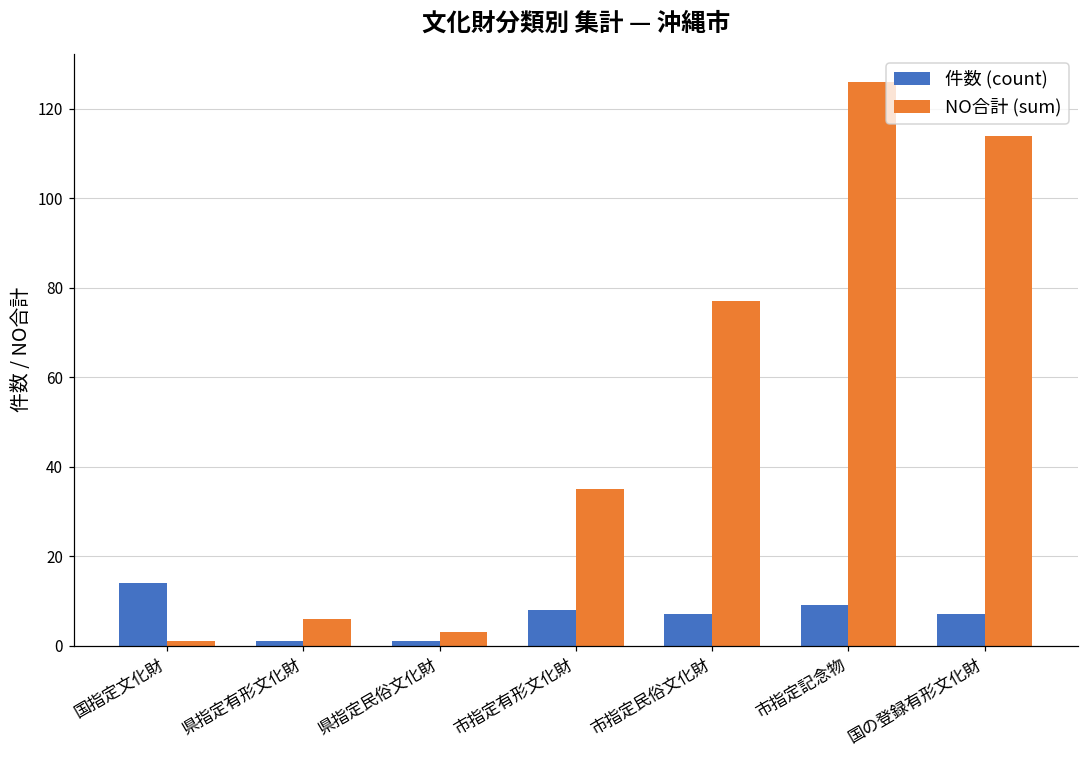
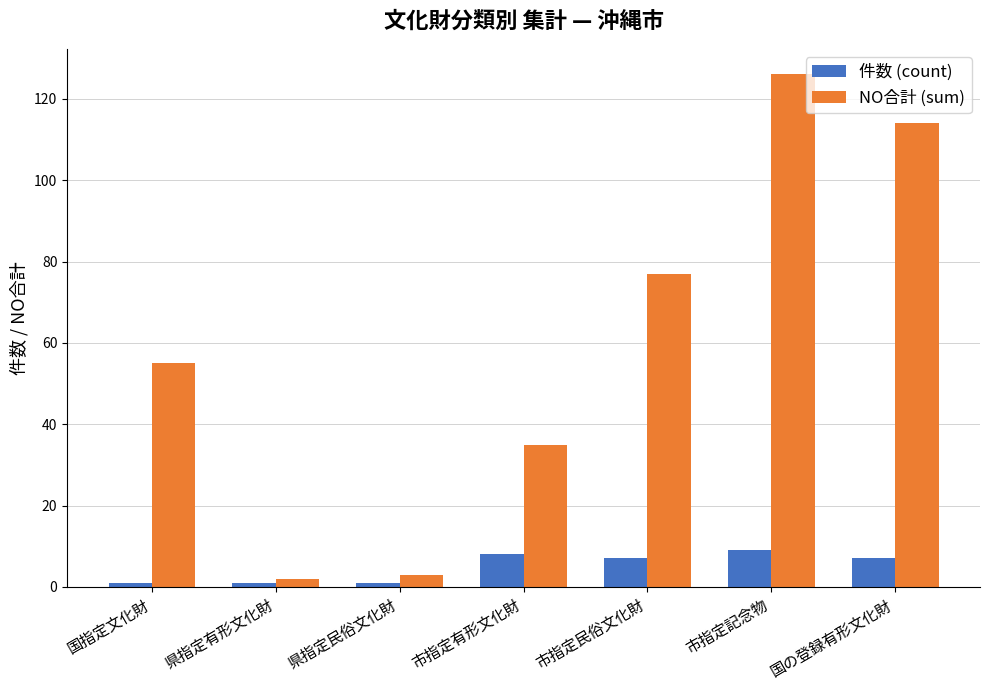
  {
    "件数 (count)": {
-     "国指定文化財": 14,
+     "国指定文化財": 1,
      "県指定有形文化財": 1,
      "県指定民俗文化財": 1,
      "市指定有形文化財": 8,
      "市指定民俗文化財": 7,
      "市指定記念物": 9,
      "国の登録有形文化財": 7
    },
    "NO合計 (sum)": {
-     "国指定文化財": 1,
-     "県指定有形文化財": 6,
+     "国指定文化財": 55,
+     "県指定有形文化財": 2,
      "県指定民俗文化財": 3,
      "市指定有形文化財": 35,
      "市指定民俗文化財": 77,
      "市指定記念物": 126,
      "国の登録有形文化財": 114
    }
  }
